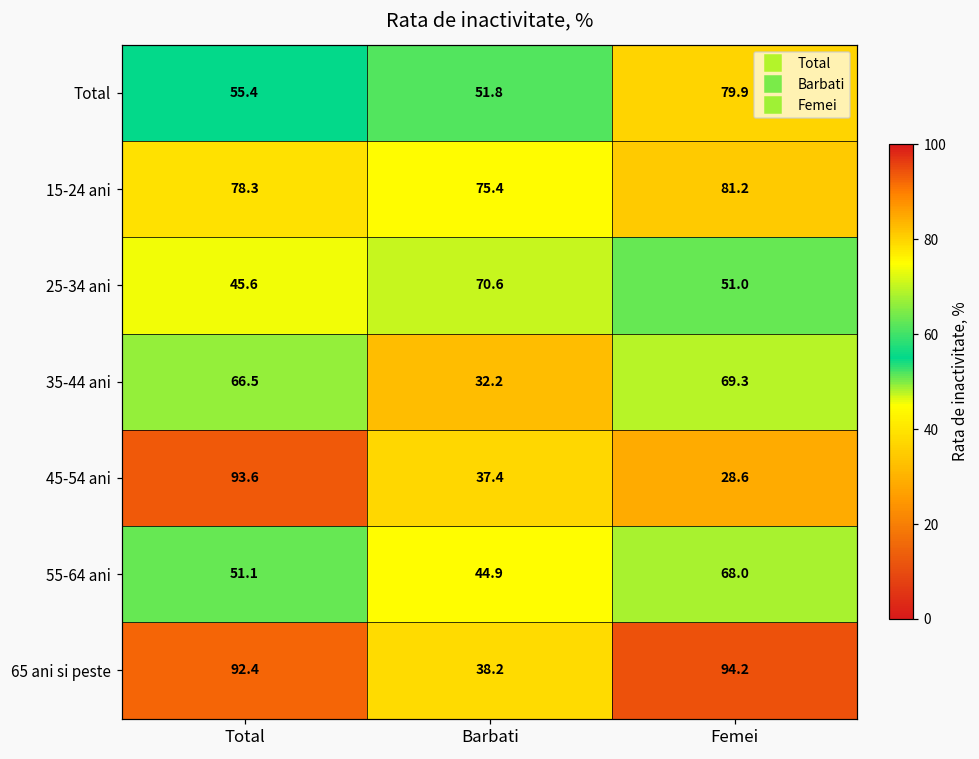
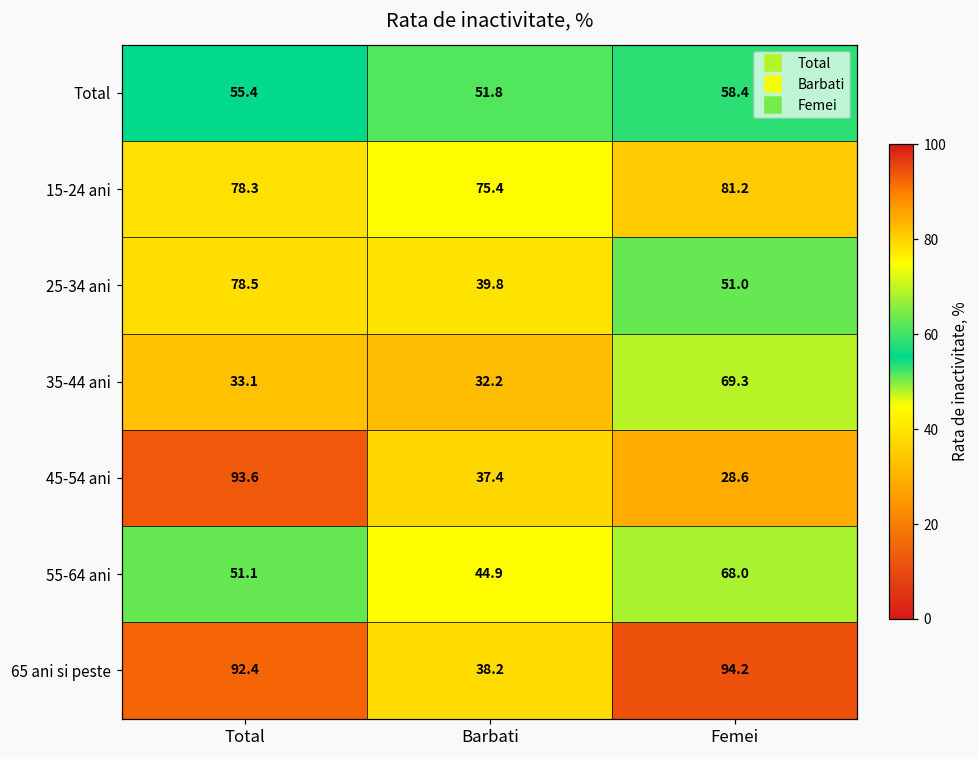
  {
    "Total": {
      "Total": 55.4,
      "Barbati": 51.8,
-     "Femei": 79.9
+     "Femei": 58.4
    },
    "15-24 ani": {
      "Total": 78.3,
      "Barbati": 75.4,
      "Femei": 81.2
    },
    "25-34 ani": {
-     "Total": 45.6,
-     "Barbati": 70.6,
+     "Total": 78.5,
+     "Barbati": 39.8,
      "Femei": 51.0
    },
    "35-44 ani": {
-     "Total": 66.5,
+     "Total": 33.1,
      "Barbati": 32.2,
      "Femei": 69.3
    },
    "45-54 ani": {
      "Total": 93.6,
      "Barbati": 37.4,
      "Femei": 28.6
    },
    "55-64 ani": {
      "Total": 51.1,
      "Barbati": 44.9,
      "Femei": 68.0
    },
    "65 ani si peste": {
      "Total": 92.4,
      "Barbati": 38.2,
      "Femei": 94.2
    }
  }
